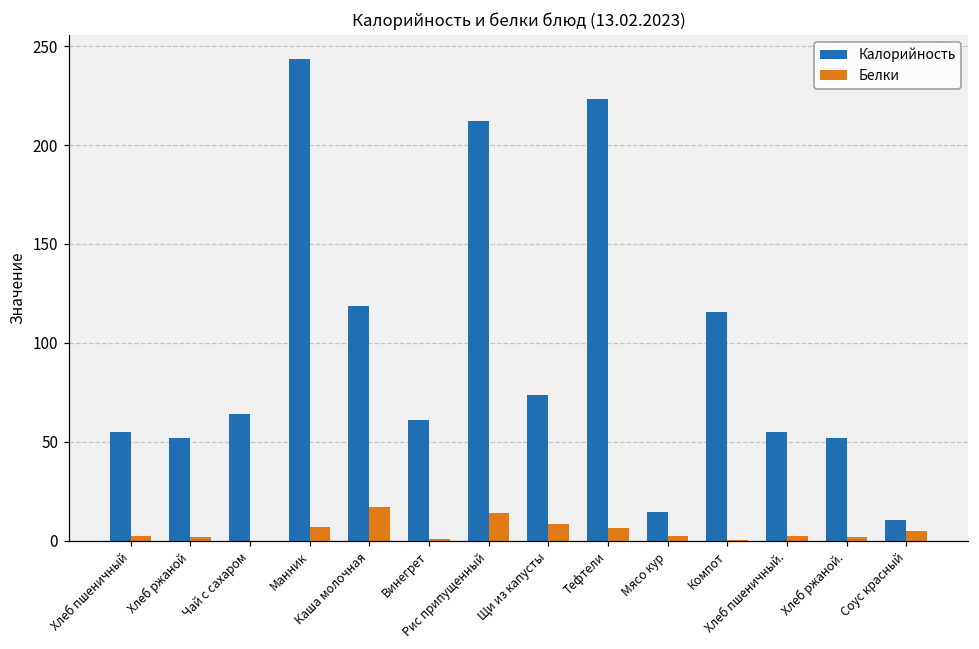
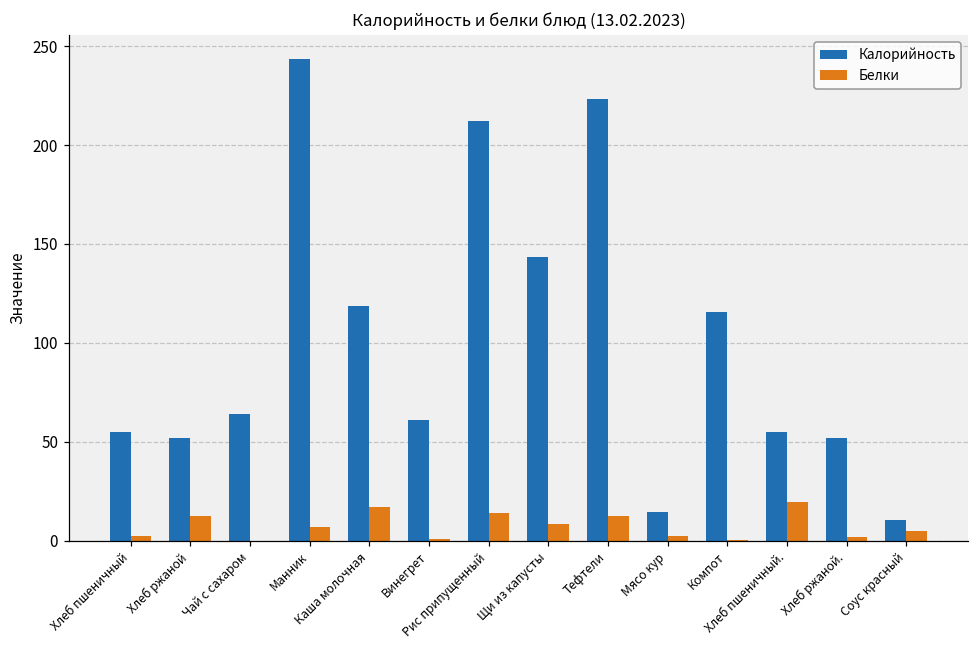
  {
    "Калорийность": {
      "Хлеб пшеничный": 55,
      "Хлеб ржаной": 52,
      "Чай с сахаром": 64,
      "Манник": 243,
      "Каша молочная": 119,
      "Винегрет": 61,
      "Рис припущенный": 212,
-     "Щи из капусты": 74,
+     "Щи из капусты": 144,
      "Тефтели": 223,
      "Мясо кур": 14,
      "Компот": 116,
      "Хлеб пшеничный.": 55,
      "Хлеб ржаной.": 52,
      "Соус красный": 10
    },
    "Белки": {
      "Хлеб пшеничный": 2,
-     "Хлеб ржаной": 2,
+     "Хлеб ржаной": 13,
      "Чай с сахаром": 0,
      "Манник": 7,
      "Каша молочная": 17,
      "Рис припущенный": 14,
      "Щи из капусты": 8,
-     "Тефтели": 7,
+     "Тефтели": 13,
      "Мясо кур": 2,
-     "Хлеб пшеничный.": 2,
+     "Хлеб пшеничный.": 20,
      "Хлеб ржаной.": 2,
      "Соус красный": 5
    }
  }
